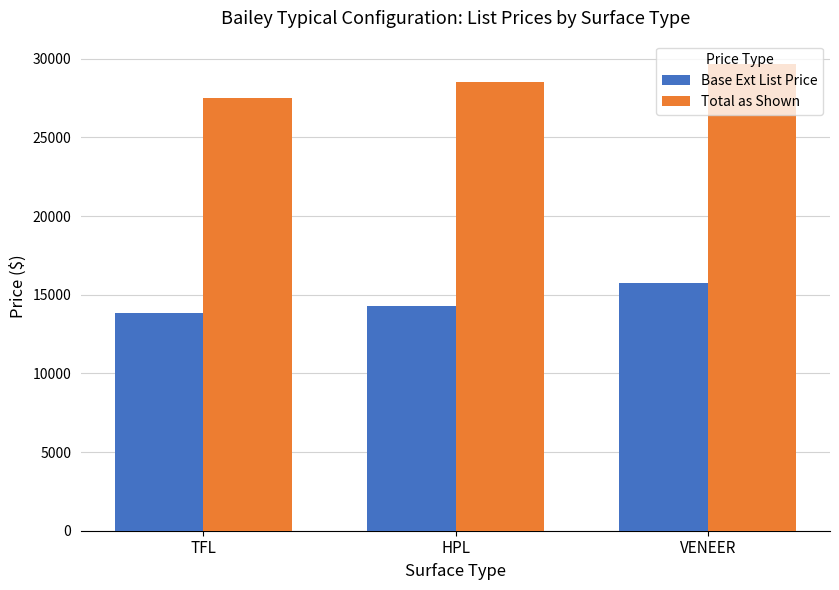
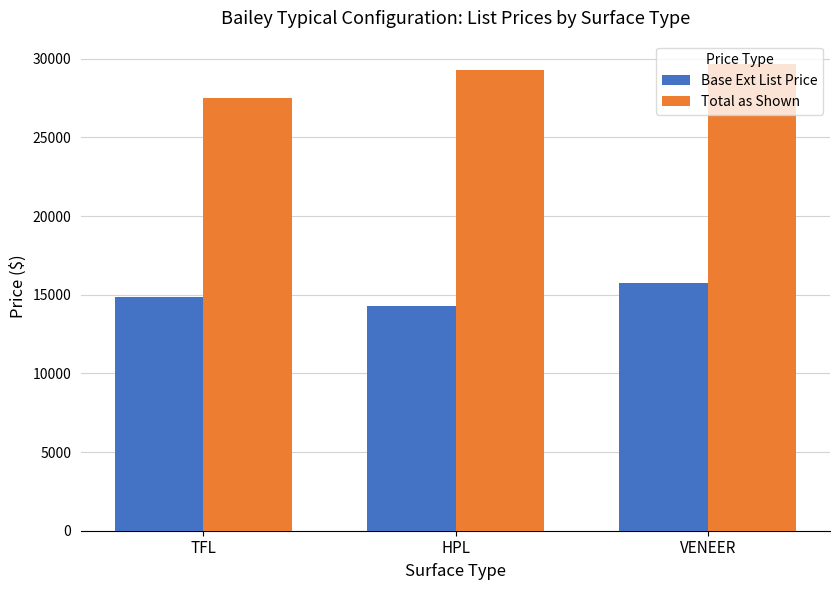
  {
    "Base Ext List Price": {
-     "TFL": 13900,
+     "TFL": 14900,
      "HPL": 14300,
      "VENEER": 15700
    },
    "Total as Shown": {
      "TFL": 27500,
-     "HPL": 28500
+     "HPL": 29300
    }
  }
